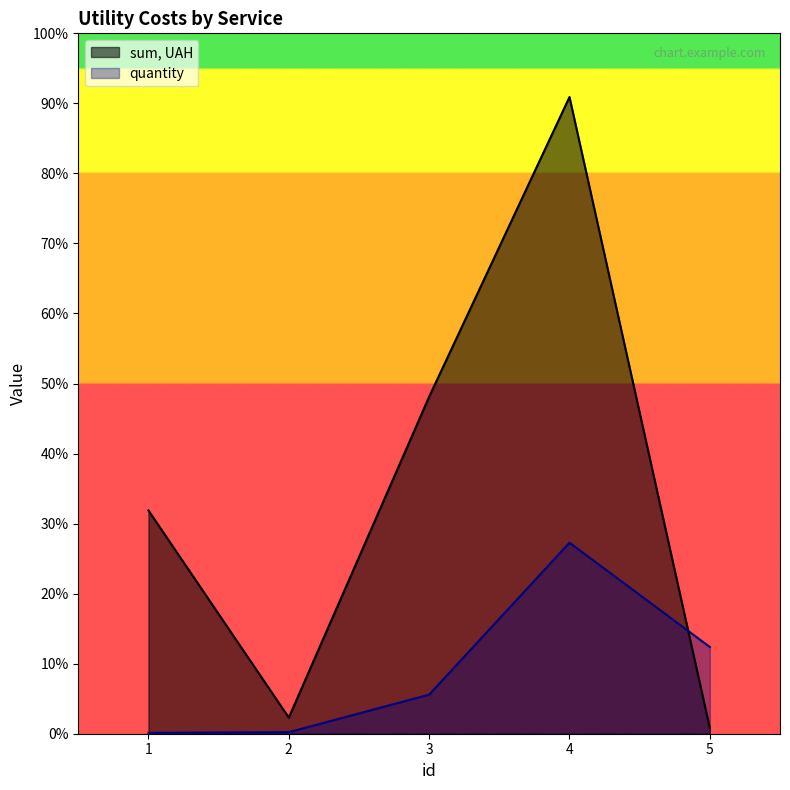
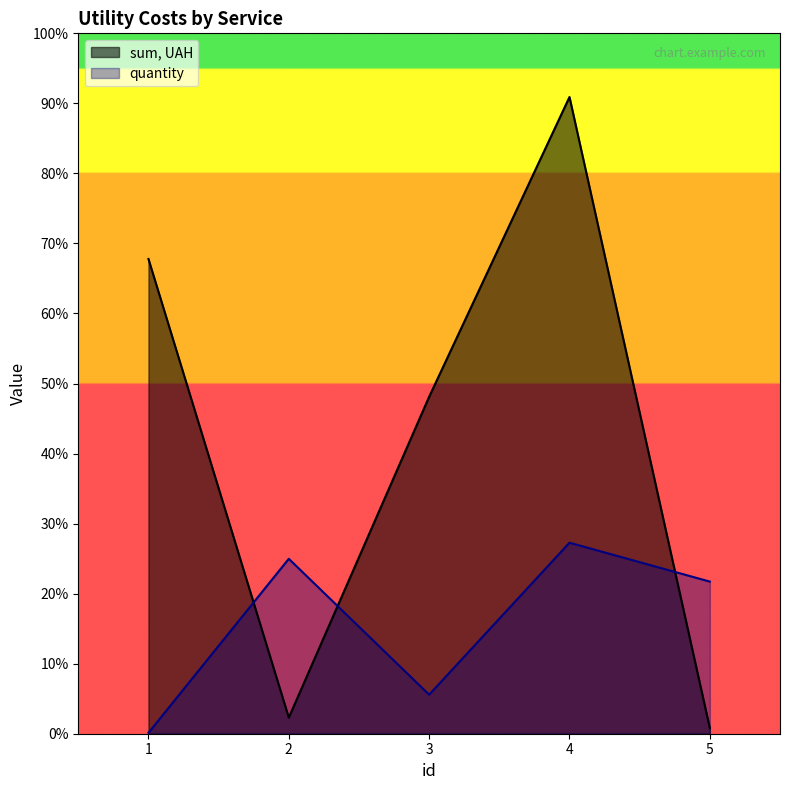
  {
    "sum, UAH": {
-     "1": "32%",
+     "1": "68%",
      "2": "2%",
      "3": "48%",
      "4": "91%",
      "5": "1%"
    },
    "quantity": {
      "1": "0%",
-     "2": "0%",
+     "2": "25%",
      "3": "6%",
      "4": "27%",
-     "5": "12%"
+     "5": "22%"
    }
  }
